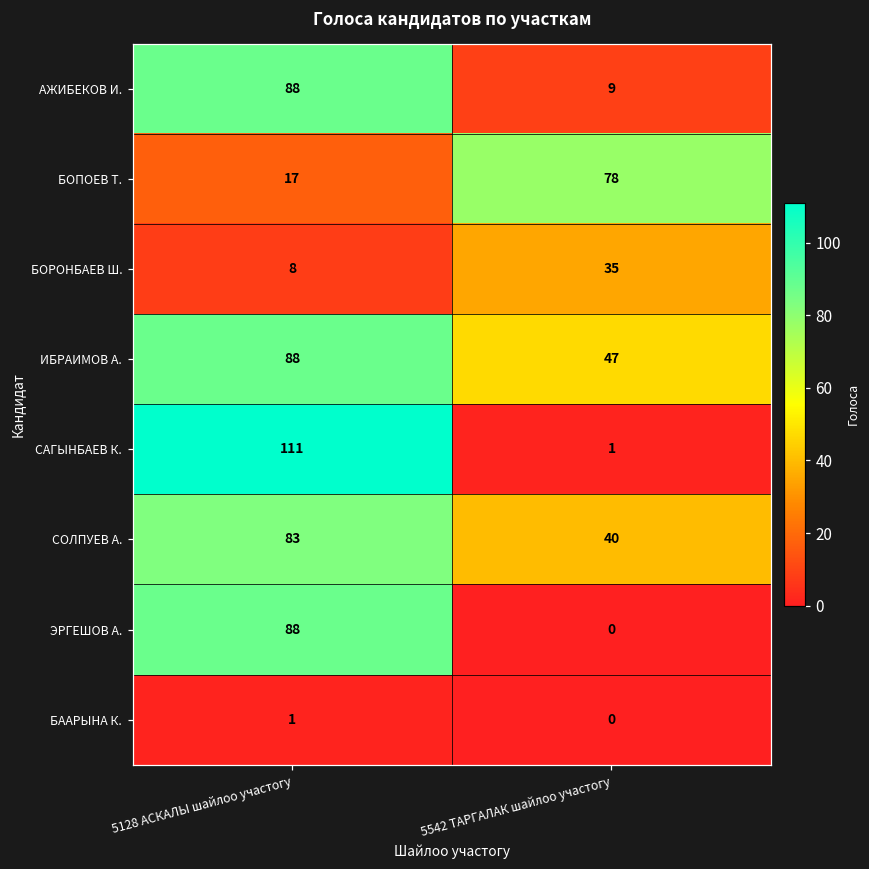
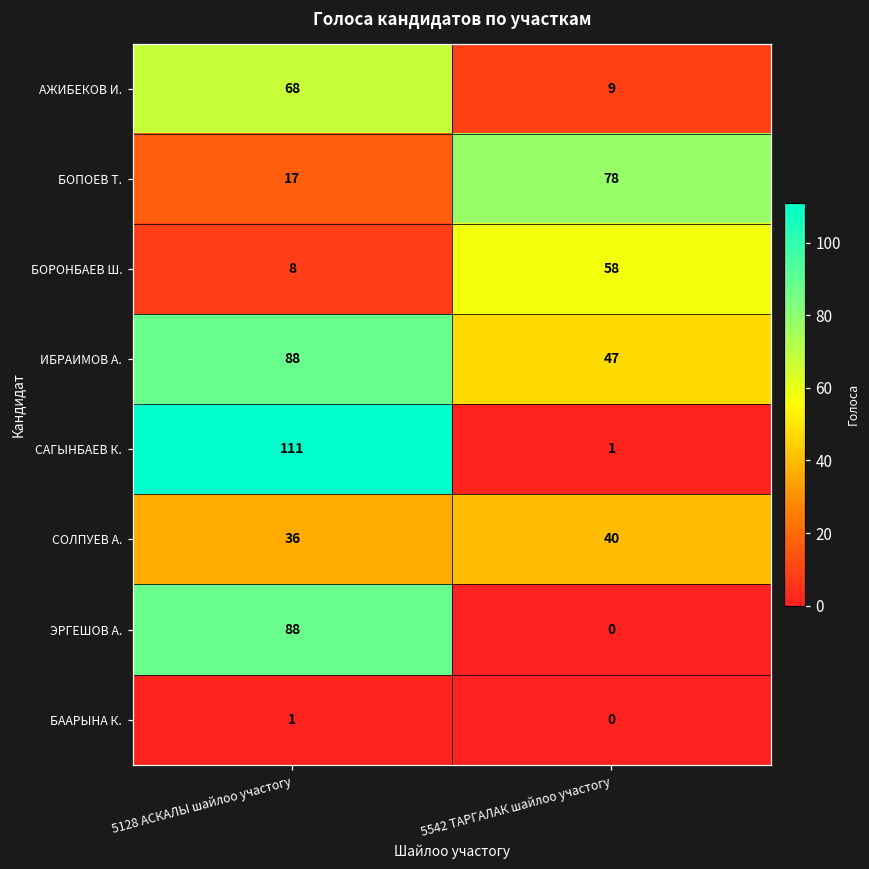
  {
    "АЖИБЕКОВ И.": {
-     "5128 АСКАЛЫ шайлоо участогу": 88,
+     "5128 АСКАЛЫ шайлоо участогу": 68,
      "5542 ТАРГАЛАК шайлоо участогу": 9
    },
    "БОПОЕВ Т.": {
      "5128 АСКАЛЫ шайлоо участогу": 17,
      "5542 ТАРГАЛАК шайлоо участогу": 78
    },
    "БОРОНБАЕВ Ш.": {
      "5128 АСКАЛЫ шайлоо участогу": 8,
-     "5542 ТАРГАЛАК шайлоо участогу": 35
+     "5542 ТАРГАЛАК шайлоо участогу": 58
    },
    "ИБРАИМОВ А.": {
      "5128 АСКАЛЫ шайлоо участогу": 88,
      "5542 ТАРГАЛАК шайлоо участогу": 47
    },
    "САГЫНБАЕВ К.": {
      "5128 АСКАЛЫ шайлоо участогу": 111,
      "5542 ТАРГАЛАК шайлоо участогу": 1
    },
    "СОЛПУЕВ А.": {
-     "5128 АСКАЛЫ шайлоо участогу": 83,
+     "5128 АСКАЛЫ шайлоо участогу": 36,
      "5542 ТАРГАЛАК шайлоо участогу": 40
    },
    "ЭРГЕШОВ А.": {
      "5128 АСКАЛЫ шайлоо участогу": 88,
      "5542 ТАРГАЛАК шайлоо участогу": 0
    },
    "БААРЫНА К.": {
      "5128 АСКАЛЫ шайлоо участогу": 1,
      "5542 ТАРГАЛАК шайлоо участогу": 0
    }
  }
